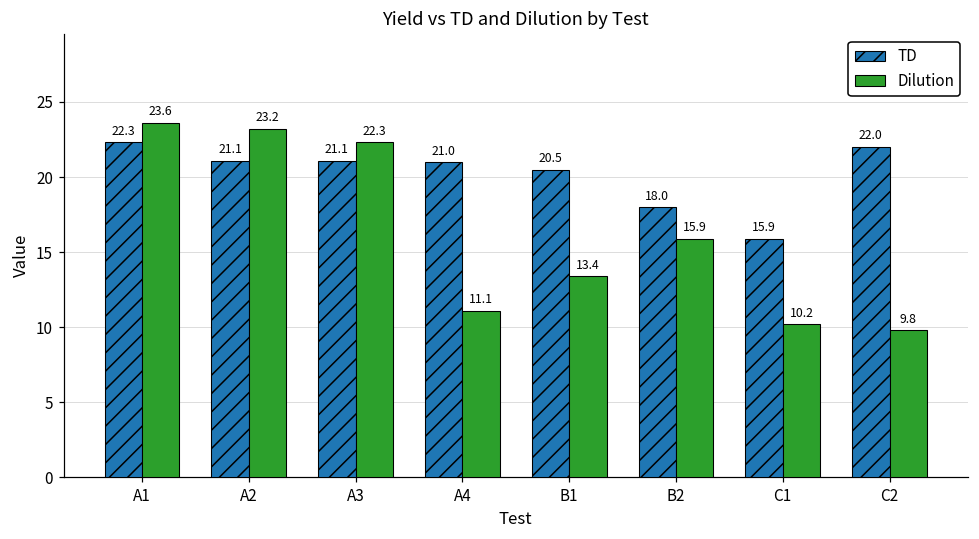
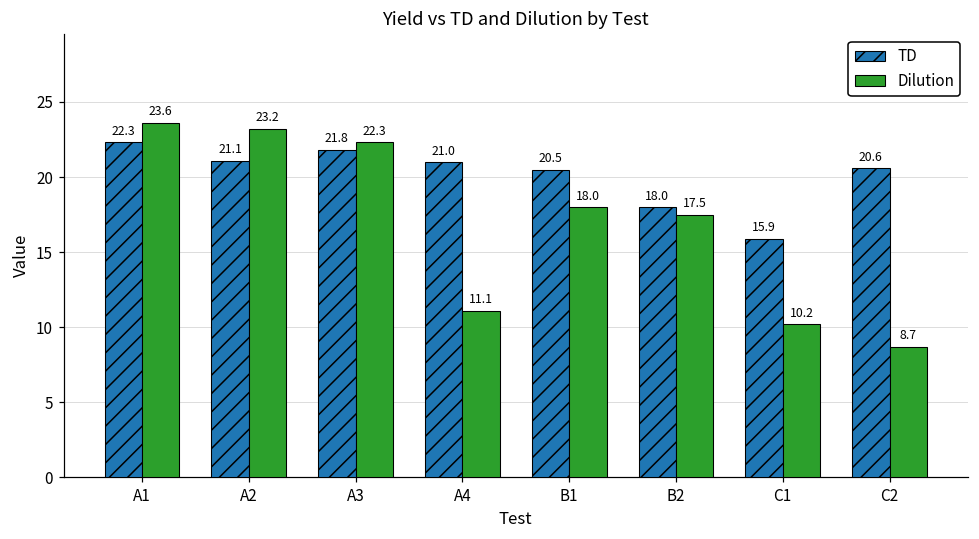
  {
    "TD": {
      "A1": 22.3,
      "A2": 21.1,
-     "A3": 21.1,
+     "A3": 21.8,
      "A4": 21.0,
      "B1": 20.5,
      "B2": 18.0,
      "C1": 15.9,
-     "C2": 22.0
+     "C2": 20.6
    },
    "Dilution": {
      "A1": 23.6,
      "A2": 23.2,
      "A3": 22.3,
      "A4": 11.1,
-     "B1": 13.4,
-     "B2": 15.9,
+     "B1": 18.0,
+     "B2": 17.5,
      "C1": 10.2,
-     "C2": 9.8
+     "C2": 8.7
    }
  }
